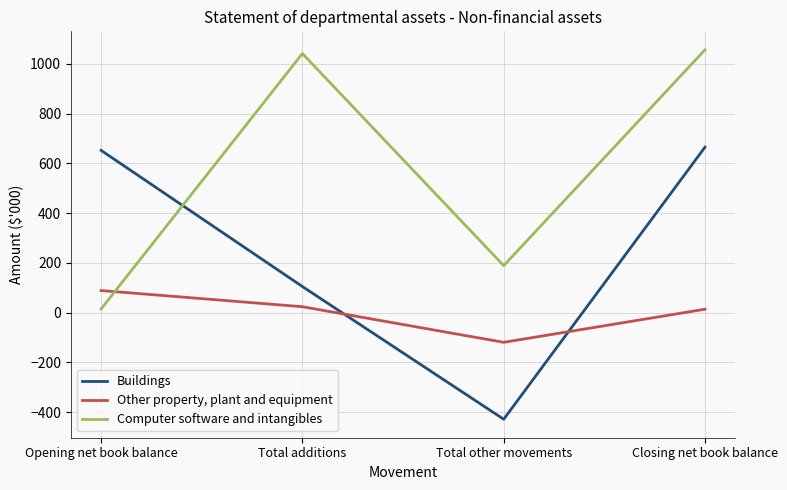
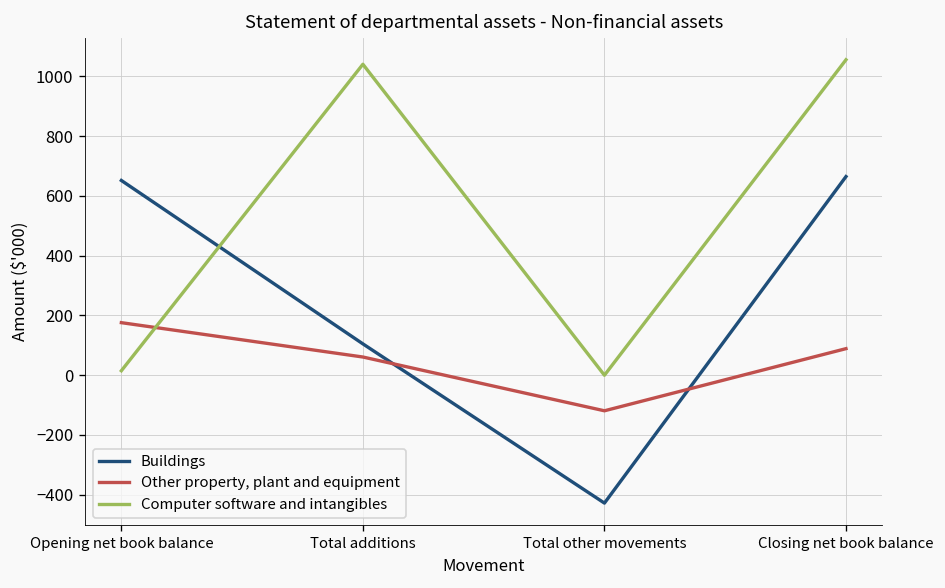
  {
    "Buildings": {
      "Opening net book balance": 650,
      "Total additions": 110,
      "Total other movements": -430,
      "Closing net book balance": 670
    },
    "Other property, plant and equipment": {
-     "Opening net book balance": 90,
-     "Total additions": 20,
+     "Opening net book balance": 180,
+     "Total additions": 60,
      "Total other movements": -120,
-     "Closing net book balance": 10
+     "Closing net book balance": 90
    },
    "Computer software and intangibles": {
      "Opening net book balance": 20,
      "Total additions": 1040,
-     "Total other movements": 190,
+     "Total other movements": 0,
      "Closing net book balance": 1060
    }
  }
